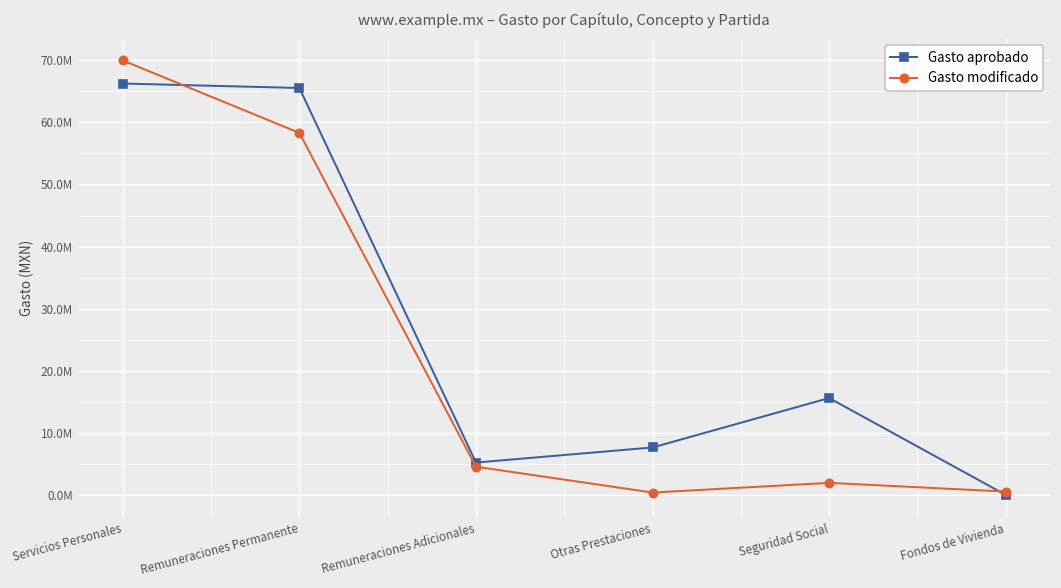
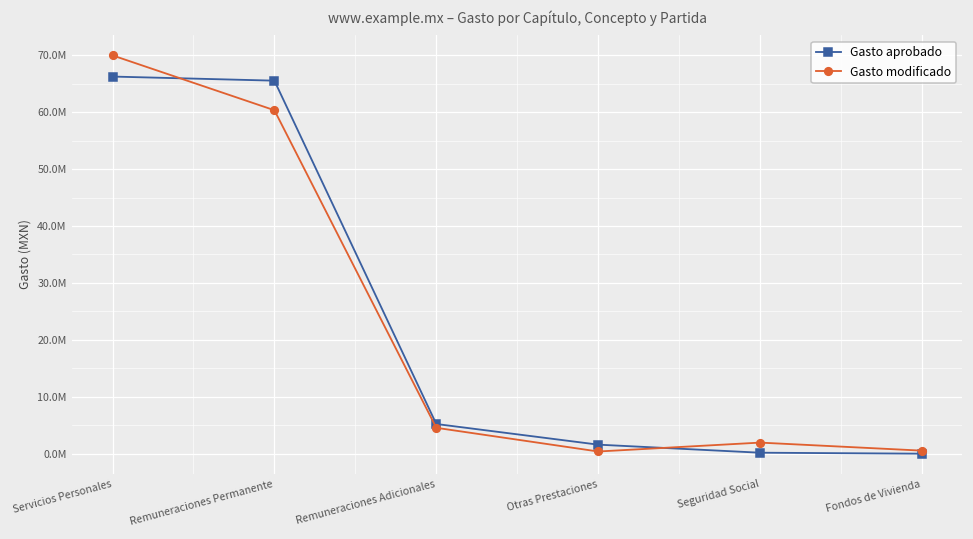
  {
    "Gasto aprobado": {
      "Servicios Personales": 66000000,
      "Remuneraciones Permanente": 66000000,
      "Remuneraciones Adicionales": 5000000,
-     "Otras Prestaciones": 8000000,
-     "Seguridad Social": 16000000,
+     "Otras Prestaciones": 2000000,
+     "Seguridad Social": 0,
      "Fondos de Vivienda": 0
    },
    "Gasto modificado": {
      "Servicios Personales": 70000000,
-     "Remuneraciones Permanente": 58000000,
+     "Remuneraciones Permanente": 60000000,
      "Remuneraciones Adicionales": 5000000,
      "Otras Prestaciones": 0,
      "Seguridad Social": 2000000,
      "Fondos de Vivienda": 1000000
    }
  }
